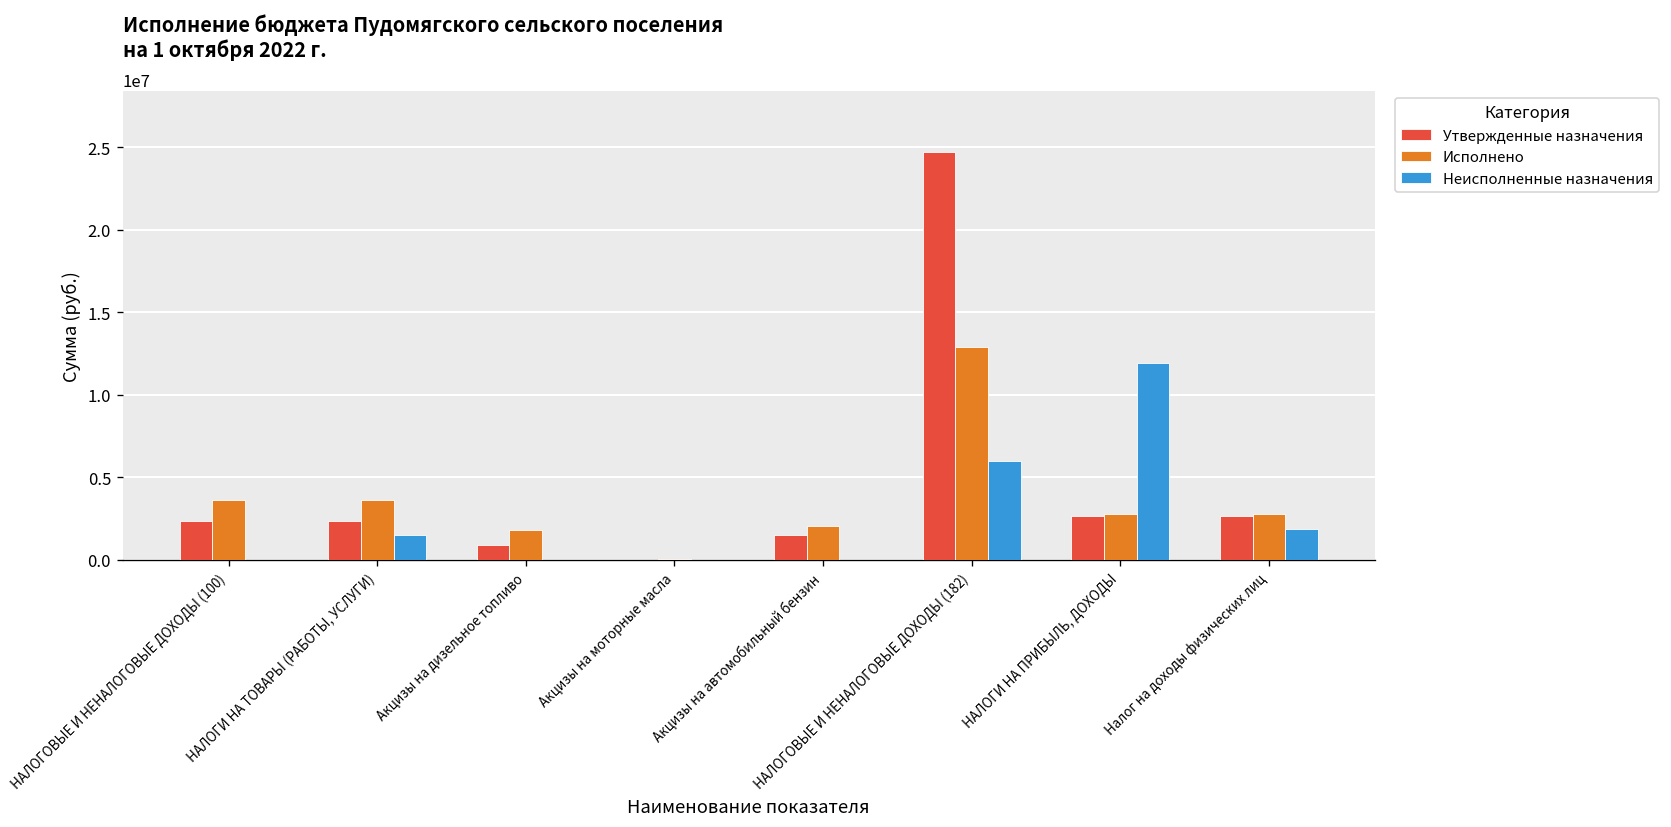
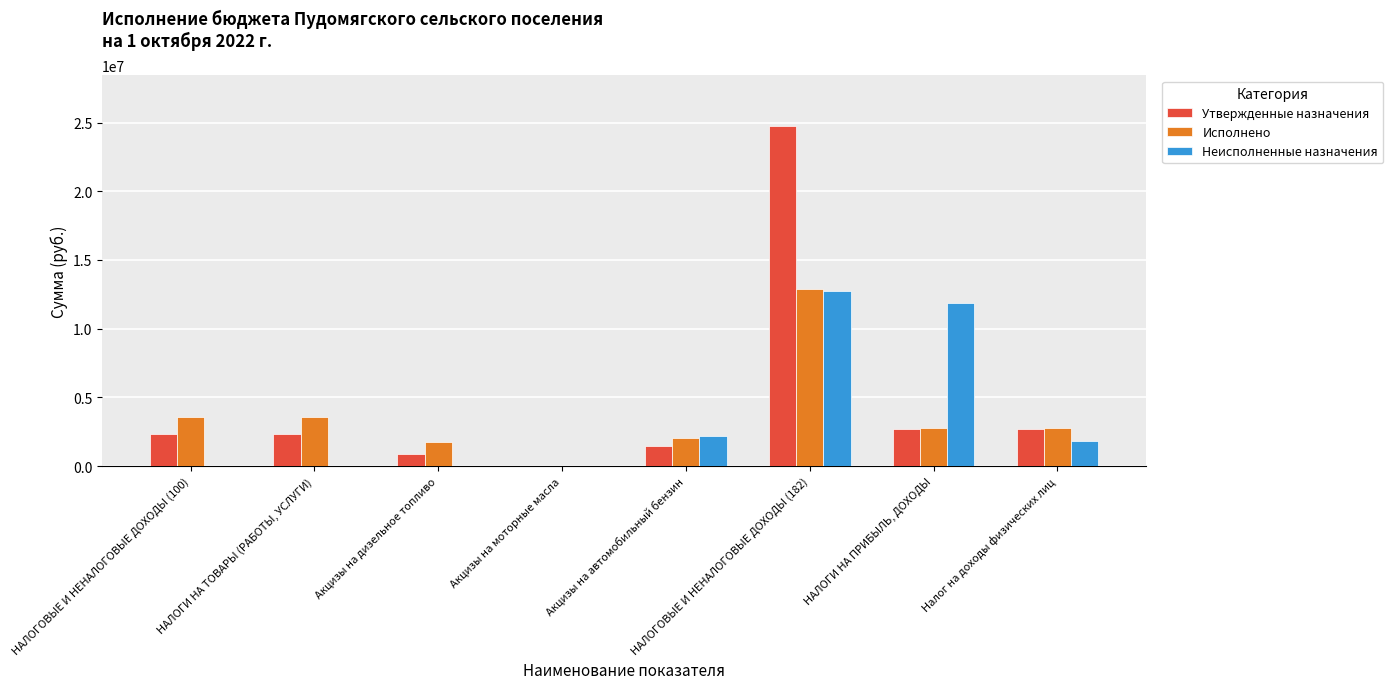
  {
    "Неисполненные назначения": {
      "НАЛОГОВЫЕ И НЕНАЛОГОВЫЕ ДОХОДЫ (100)": 0,
-     "НАЛОГИ НА ТОВАРЫ (РАБОТЫ, УСЛУГИ)": 1500000,
+     "НАЛОГИ НА ТОВАРЫ (РАБОТЫ, УСЛУГИ)": 0,
      "Акцизы на дизельное топливо": 0,
      "Акцизы на моторные масла": 0,
-     "Акцизы на автомобильный бензин": 0,
-     "НАЛОГОВЫЕ И НЕНАЛОГОВЫЕ ДОХОДЫ (182)": 6000000,
+     "Акцизы на автомобильный бензин": 2200000,
+     "НАЛОГОВЫЕ И НЕНАЛОГОВЫЕ ДОХОДЫ (182)": 12800000,
      "НАЛОГИ НА ПРИБЫЛЬ, ДОХОДЫ": 11900000,
      "Налог на доходы физических лиц": 1800000
    }
  }
